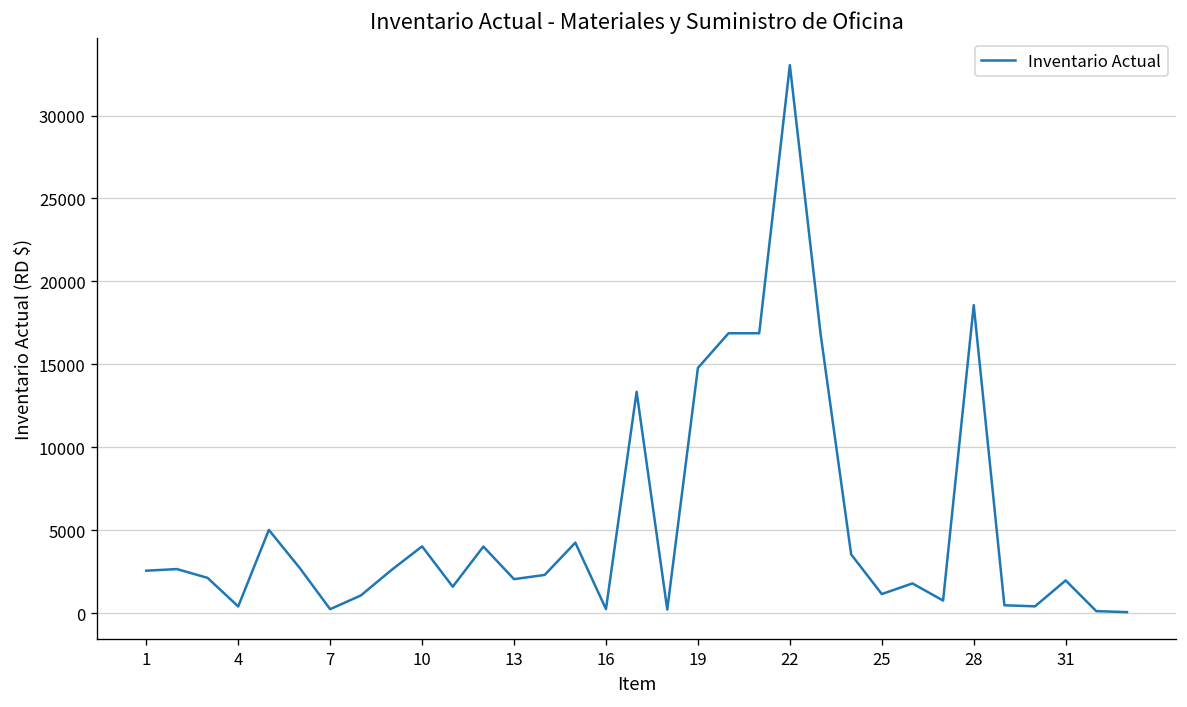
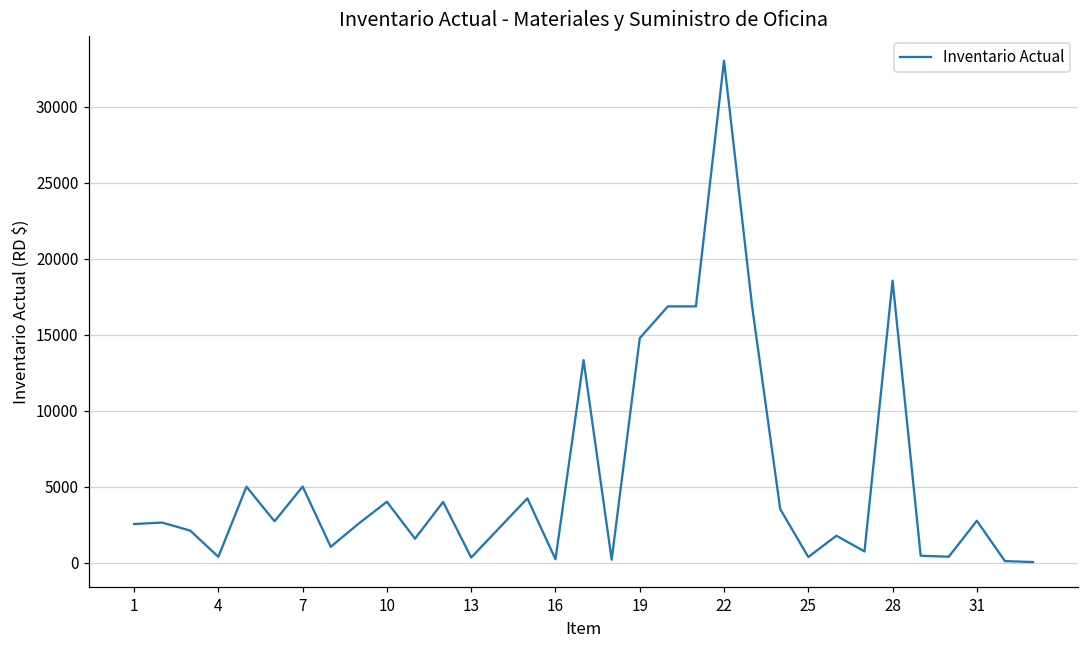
  {
    "1": 2600,
    "4": 400,
-   "7": 200,
+   "7": 5000,
    "10": 4000,
-   "13": 2000,
+   "13": 400,
    "16": 200,
    "19": 14800,
    "22": 33000,
-   "25": 1100,
+   "25": 400,
    "28": 18600,
-   "31": 2000
+   "31": 2800
  }
